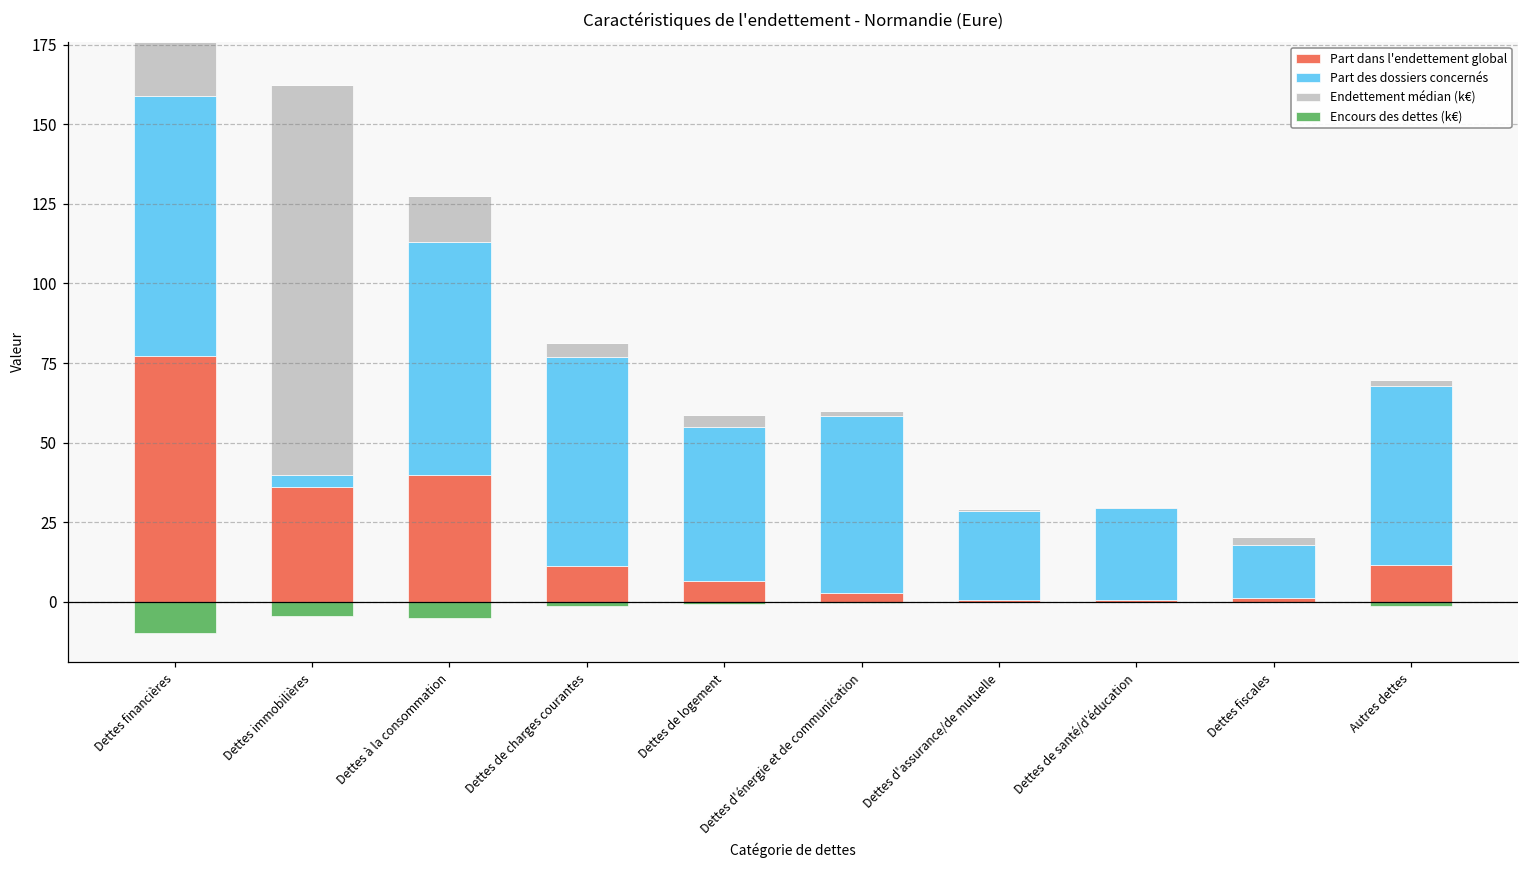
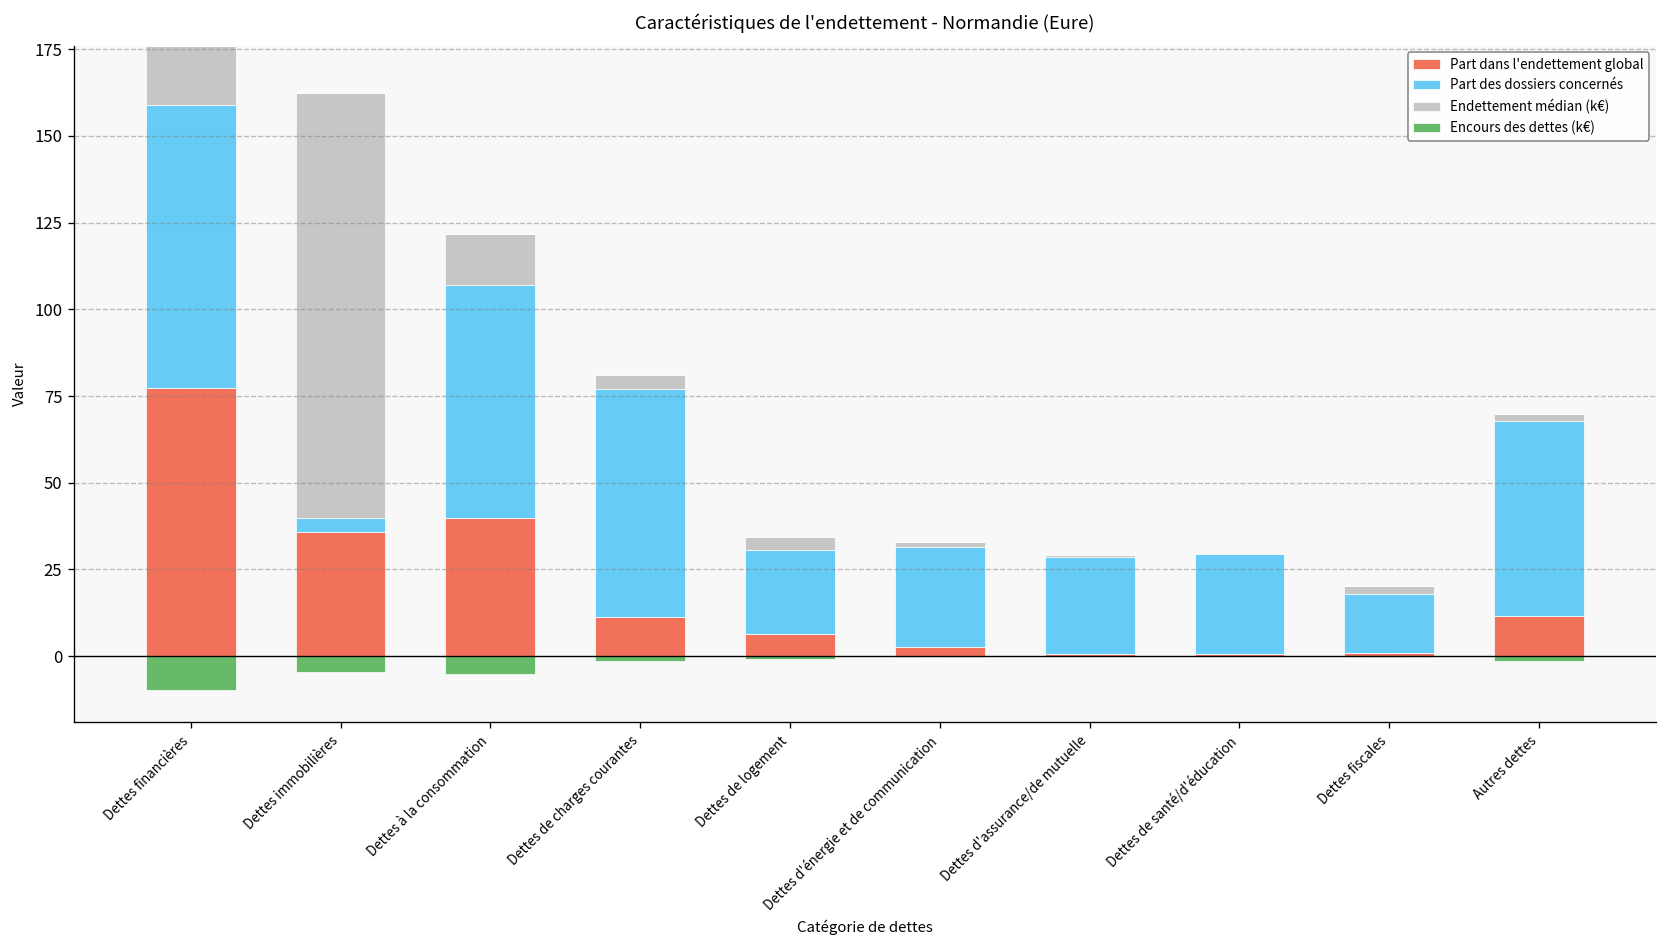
  {
    "Part des dossiers concernés": {
      "Dettes financières": 82,
      "Dettes immobilières": 4,
-     "Dettes à la consommation": 73,
+     "Dettes à la consommation": 67,
      "Dettes de charges courantes": 66,
-     "Dettes de logement": 48,
-     "Dettes d'énergie et de communication": 56,
+     "Dettes de logement": 24,
+     "Dettes d'énergie et de communication": 29,
      "Dettes d'assurance/de mutuelle": 28,
      "Dettes de santé/d'éducation": 29,
      "Dettes fiscales": 17,
      "Autres dettes": 56
    }
  }
